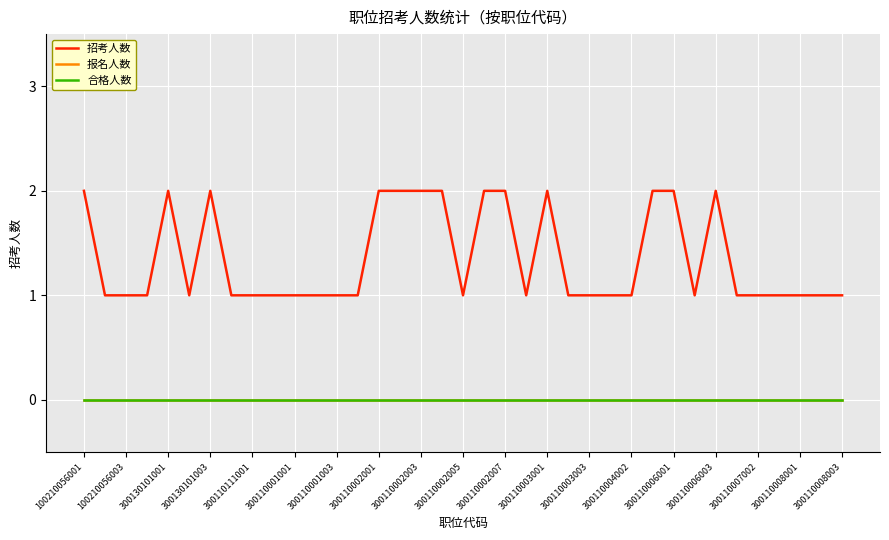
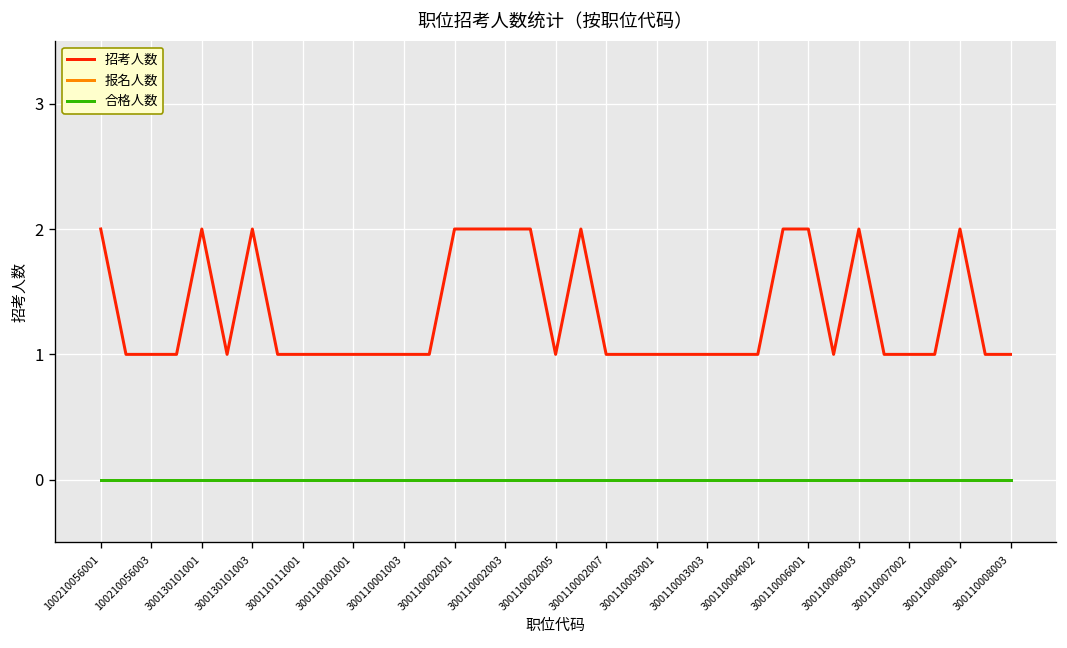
  {
    "招考人数": {
      "100210056001": 2,
      "100210056003": 1,
      "300130101001": 2,
      "300130101003": 2,
      "300110111001": 1,
      "300110001001": 1,
      "300110001003": 1,
      "300110002001": 2,
      "300110002003": 2,
      "300110002005": 1,
-     "300110002007": 2,
-     "300110003001": 2,
+     "300110002007": 1,
+     "300110003001": 1,
      "300110003003": 1,
      "300110004002": 1,
      "300110006001": 2,
      "300110006003": 2,
      "300110007002": 1,
-     "300110008001": 1,
+     "300110008001": 2,
      "300110008003": 1
    },
    "合格人数": {
      "100210056001": 0,
      "100210056003": 0,
      "300130101001": 0,
      "300130101003": 0,
      "300110111001": 0,
      "300110001001": 0,
      "300110001003": 0,
      "300110002001": 0,
      "300110002003": 0,
      "300110002005": 0,
      "300110002007": 0,
      "300110003001": 0,
      "300110003003": 0,
      "300110004002": 0,
      "300110006001": 0,
      "300110006003": 0,
      "300110007002": 0,
      "300110008001": 0,
      "300110008003": 0
    }
  }
